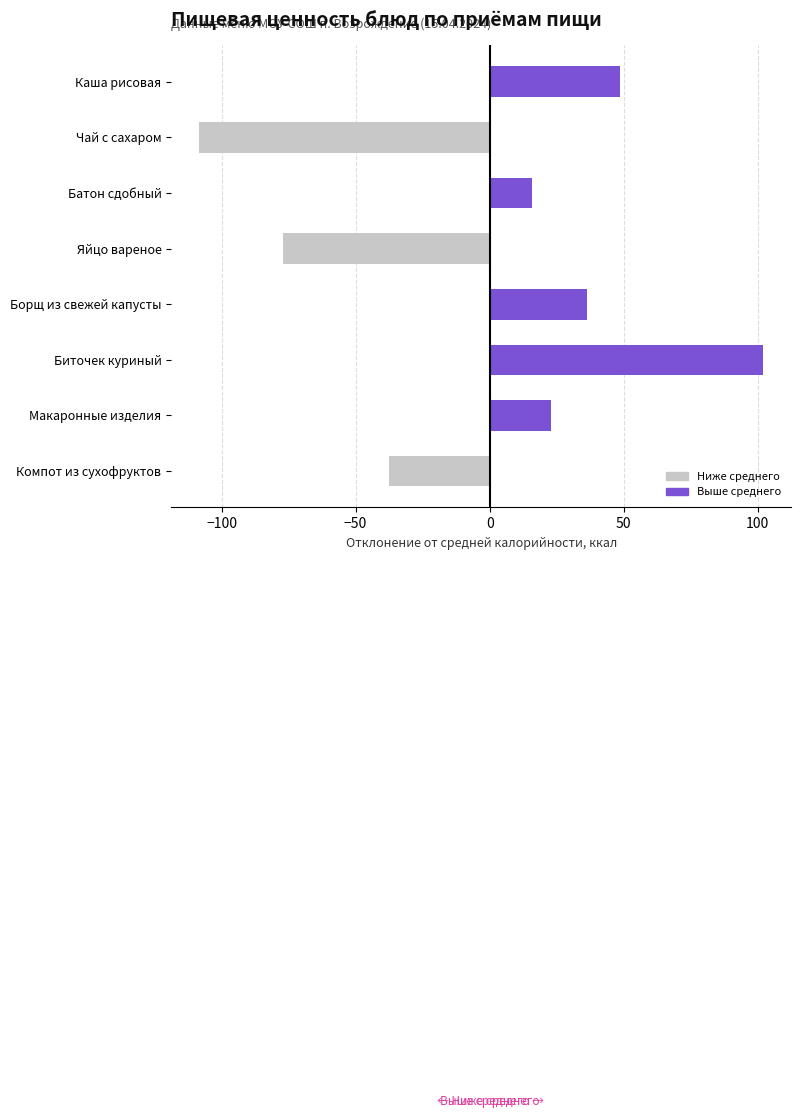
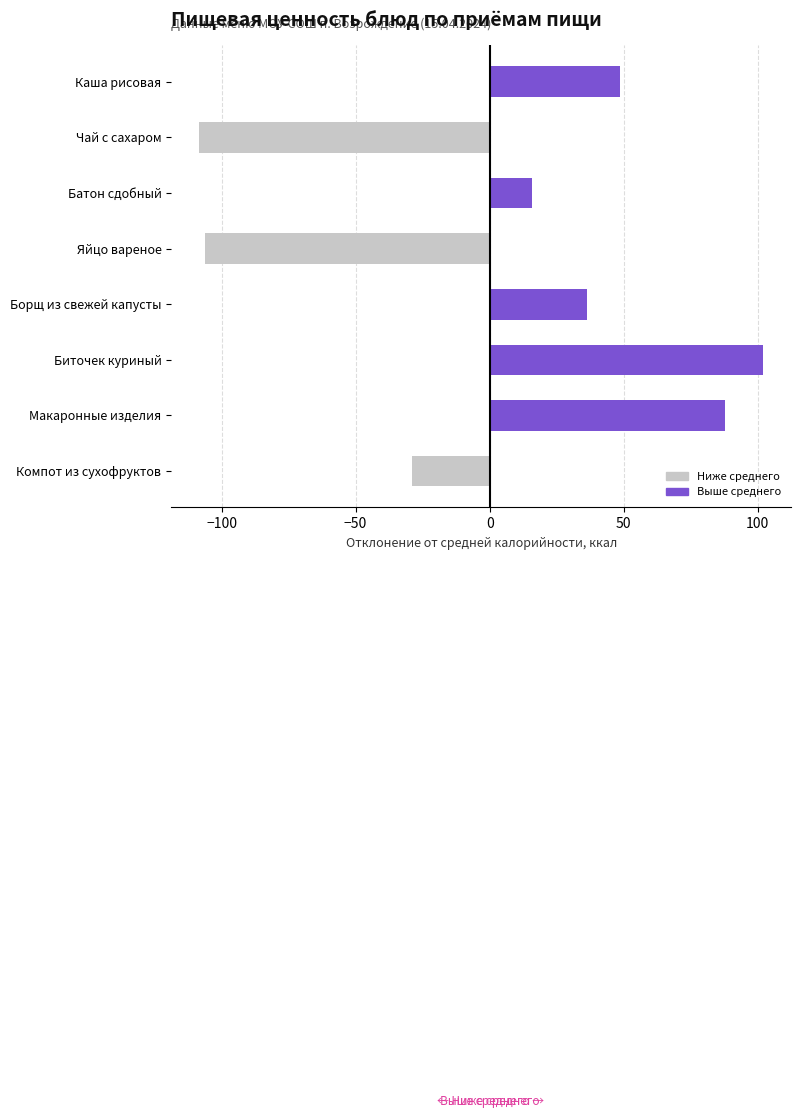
  {
    "Каша рисовая": 49,
    "Чай с сахаром": -108,
    "Батон сдобный": 16,
-   "Яйцо вареное": -77,
+   "Яйцо вареное": -106,
    "Борщ из свежей капусты": 36,
    "Биточек куриный": 102,
-   "Макаронные изделия": 23,
-   "Компот из сухофруктов": -37
+   "Макаронные изделия": 88,
+   "Компот из сухофруктов": -29
  }
